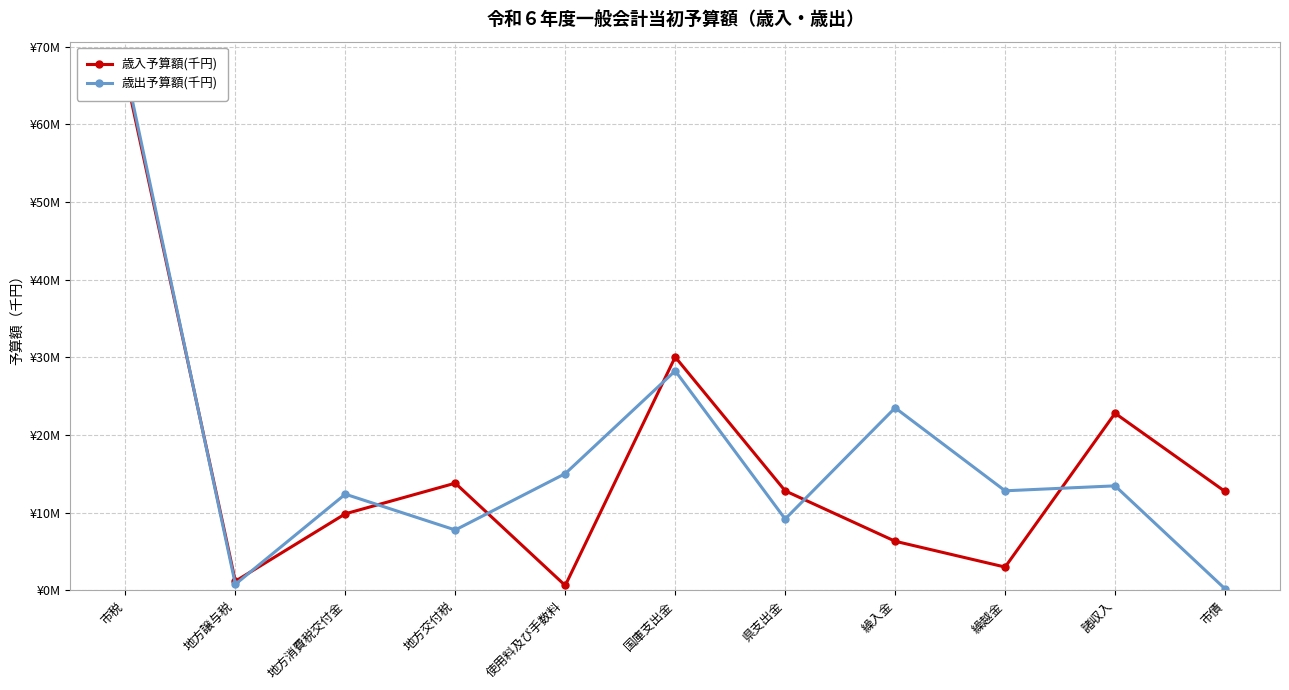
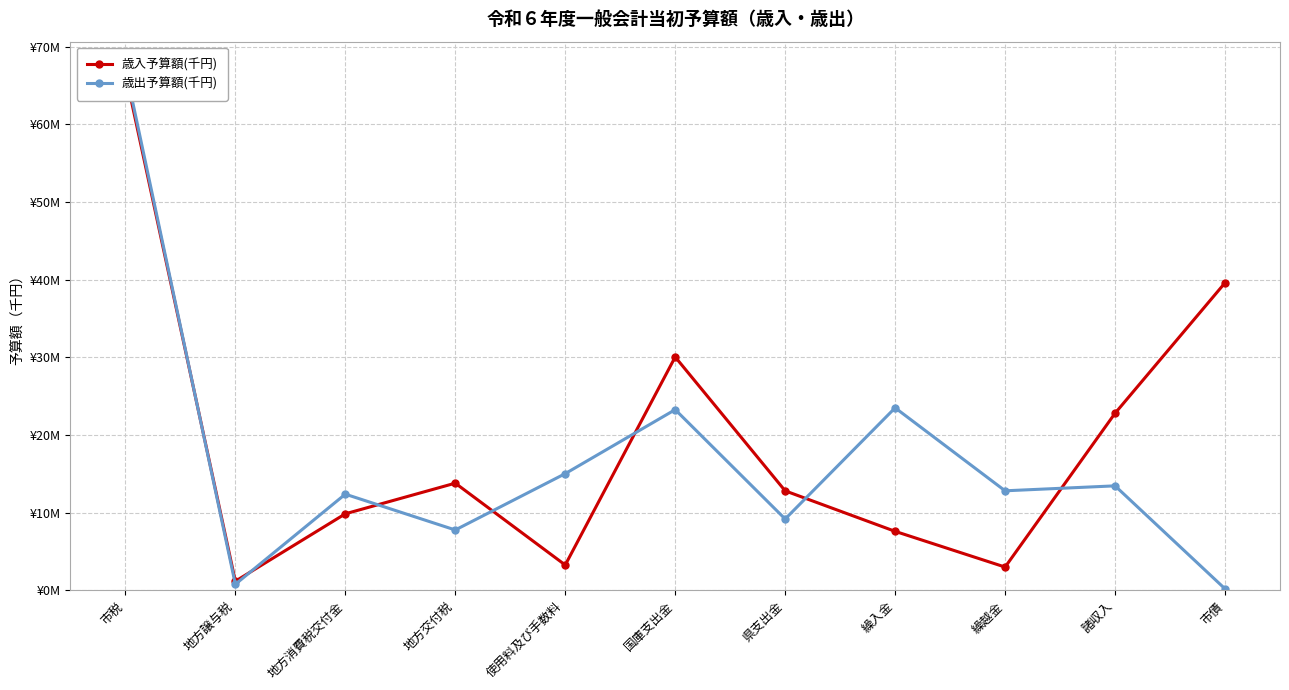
  {
    "歳入予算額(千円)": {
      "地方譲与税": "¥1000000",
      "地方消費税交付金": "¥10000000",
      "地方交付税": "¥14000000",
-     "使用料及び手数料": "¥1000000",
+     "使用料及び手数料": "¥3000000",
      "国庫支出金": "¥30000000",
      "県支出金": "¥13000000",
-     "繰入金": "¥6000000",
+     "繰入金": "¥8000000",
      "繰越金": "¥3000000",
      "諸収入": "¥23000000",
-     "市債": "¥13000000"
+     "市債": "¥40000000"
    },
    "歳出予算額(千円)": {
      "地方譲与税": "¥1000000",
      "地方消費税交付金": "¥12000000",
      "地方交付税": "¥8000000",
      "使用料及び手数料": "¥15000000",
-     "国庫支出金": "¥28000000",
+     "国庫支出金": "¥23000000",
      "県支出金": "¥9000000",
      "繰入金": "¥23000000",
      "繰越金": "¥13000000",
      "諸収入": "¥13000000",
      "市債": "¥0"
    }
  }
